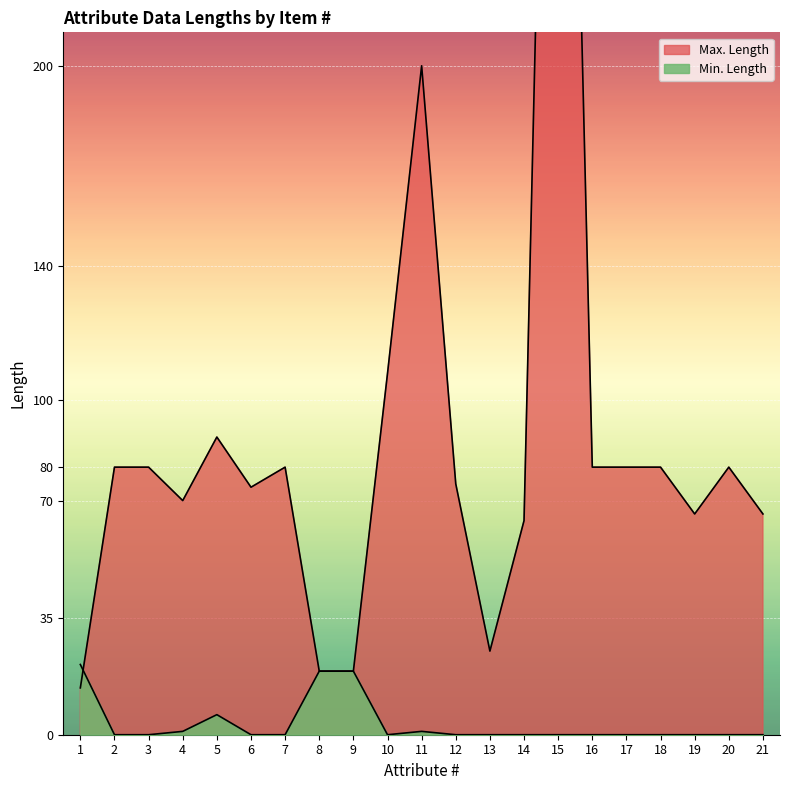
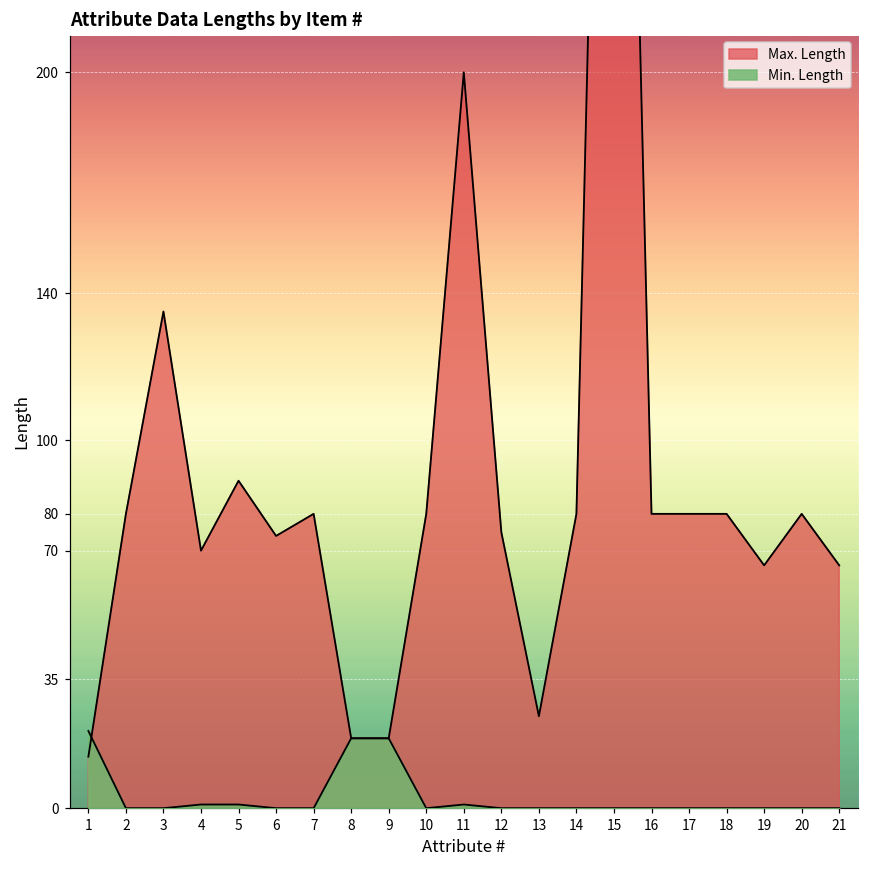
  {
    "Max. Length": {
      "1": 14,
      "2": 80,
-     "3": 80,
+     "3": 135,
      "4": 70,
      "5": 89,
      "6": 74,
      "7": 80,
-     "10": 108,
+     "10": 80,
      "11": 200,
      "12": 75,
      "13": 25,
-     "14": 64,
+     "14": 80,
      "16": 80,
      "17": 80,
      "18": 80,
      "19": 66,
      "20": 80,
      "21": 66
    },
    "Min. Length": {
      "1": 21,
      "2": 0,
      "3": 0,
      "4": 1,
-     "5": 6,
+     "5": 1,
      "6": 0,
      "7": 0,
      "10": 0,
      "11": 1,
      "12": 0,
      "13": 0,
      "14": 0,
      "15": 0,
      "16": 0,
      "17": 0,
      "18": 0,
      "19": 0,
      "20": 0,
      "21": 0
    }
  }
